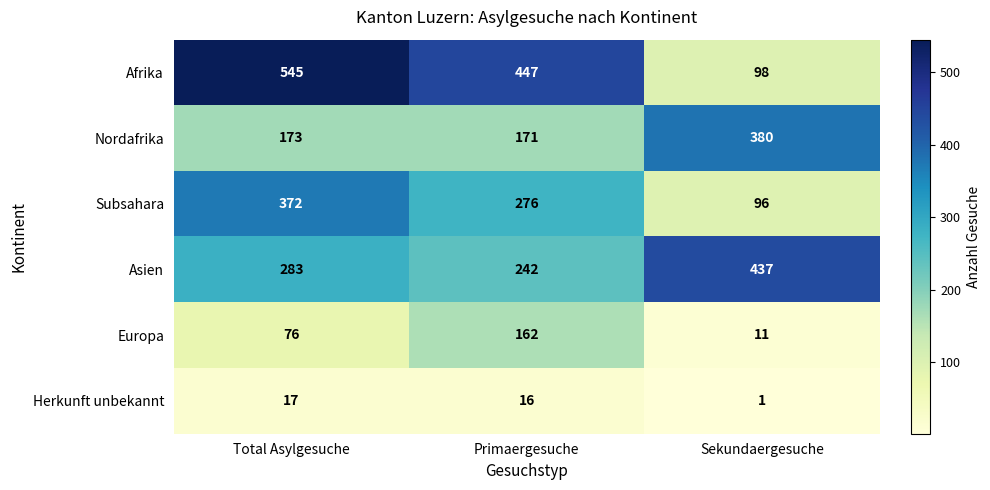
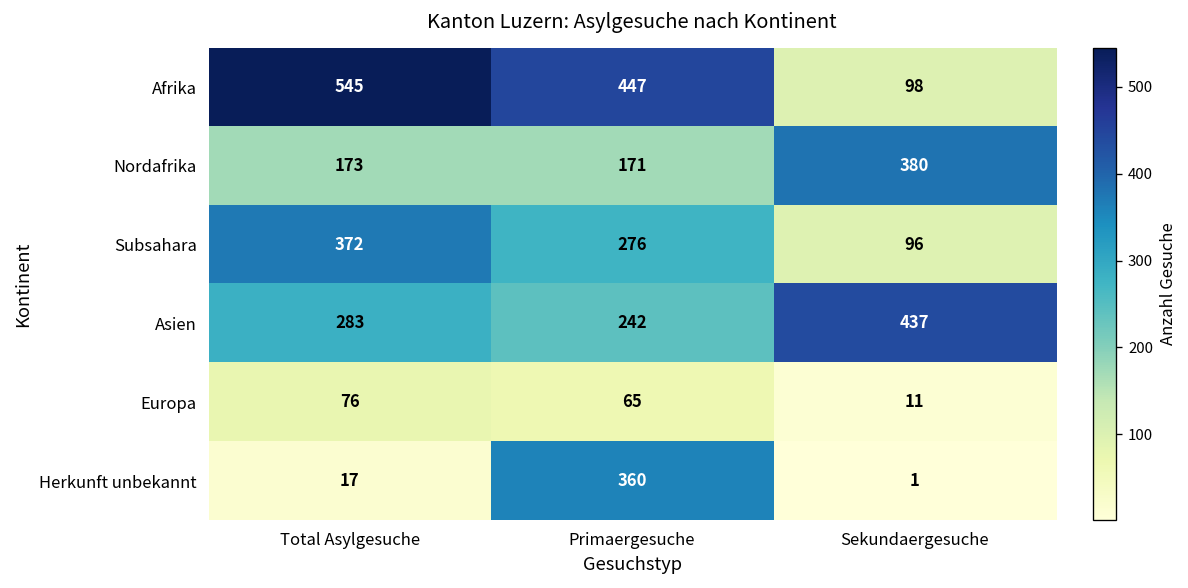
  {
    "Afrika": {
      "Total Asylgesuche": 545,
      "Primaergesuche": 447,
      "Sekundaergesuche": 98
    },
    "Nordafrika": {
      "Total Asylgesuche": 173,
      "Primaergesuche": 171,
      "Sekundaergesuche": 380
    },
    "Subsahara": {
      "Total Asylgesuche": 372,
      "Primaergesuche": 276,
      "Sekundaergesuche": 96
    },
    "Asien": {
      "Total Asylgesuche": 283,
      "Primaergesuche": 242,
      "Sekundaergesuche": 437
    },
    "Europa": {
      "Total Asylgesuche": 76,
-     "Primaergesuche": 162,
+     "Primaergesuche": 65,
      "Sekundaergesuche": 11
    },
    "Herkunft unbekannt": {
      "Total Asylgesuche": 17,
-     "Primaergesuche": 16,
+     "Primaergesuche": 360,
      "Sekundaergesuche": 1
    }
  }
